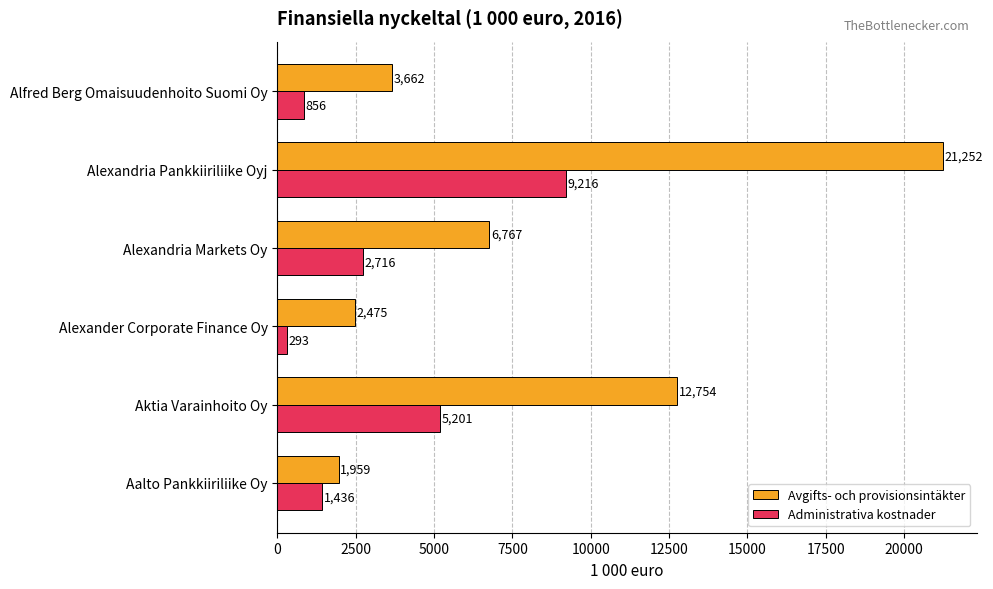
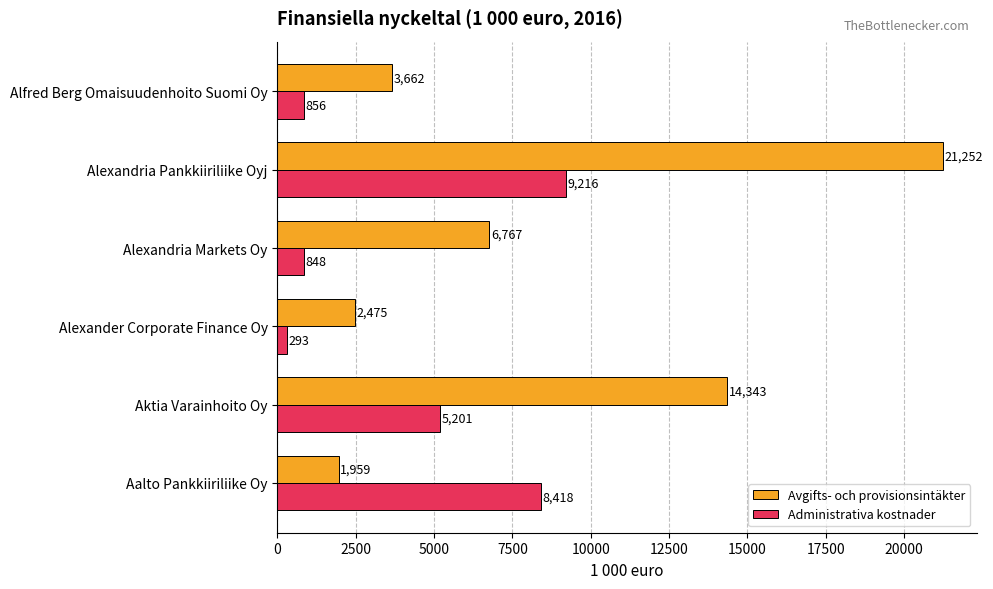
  {
    "Avgifts- och provisionsintäkter": {
      "Alfred Berg Omaisuudenhoito Suomi Oy": "3,662",
      "Alexandria Pankkiiriliike Oyj": "21,252",
      "Alexandria Markets Oy": "6,767",
      "Alexander Corporate Finance Oy": "2,475",
-     "Aktia Varainhoito Oy": "12,754",
+     "Aktia Varainhoito Oy": "14,343",
      "Aalto Pankkiiriliike Oy": "1,959"
    },
    "Administrativa kostnader": {
      "Alfred Berg Omaisuudenhoito Suomi Oy": "856",
      "Alexandria Pankkiiriliike Oyj": "9,216",
-     "Alexandria Markets Oy": "2,716",
+     "Alexandria Markets Oy": "848",
      "Alexander Corporate Finance Oy": "293",
      "Aktia Varainhoito Oy": "5,201",
-     "Aalto Pankkiiriliike Oy": "1,436"
+     "Aalto Pankkiiriliike Oy": "8,418"
    }
  }
